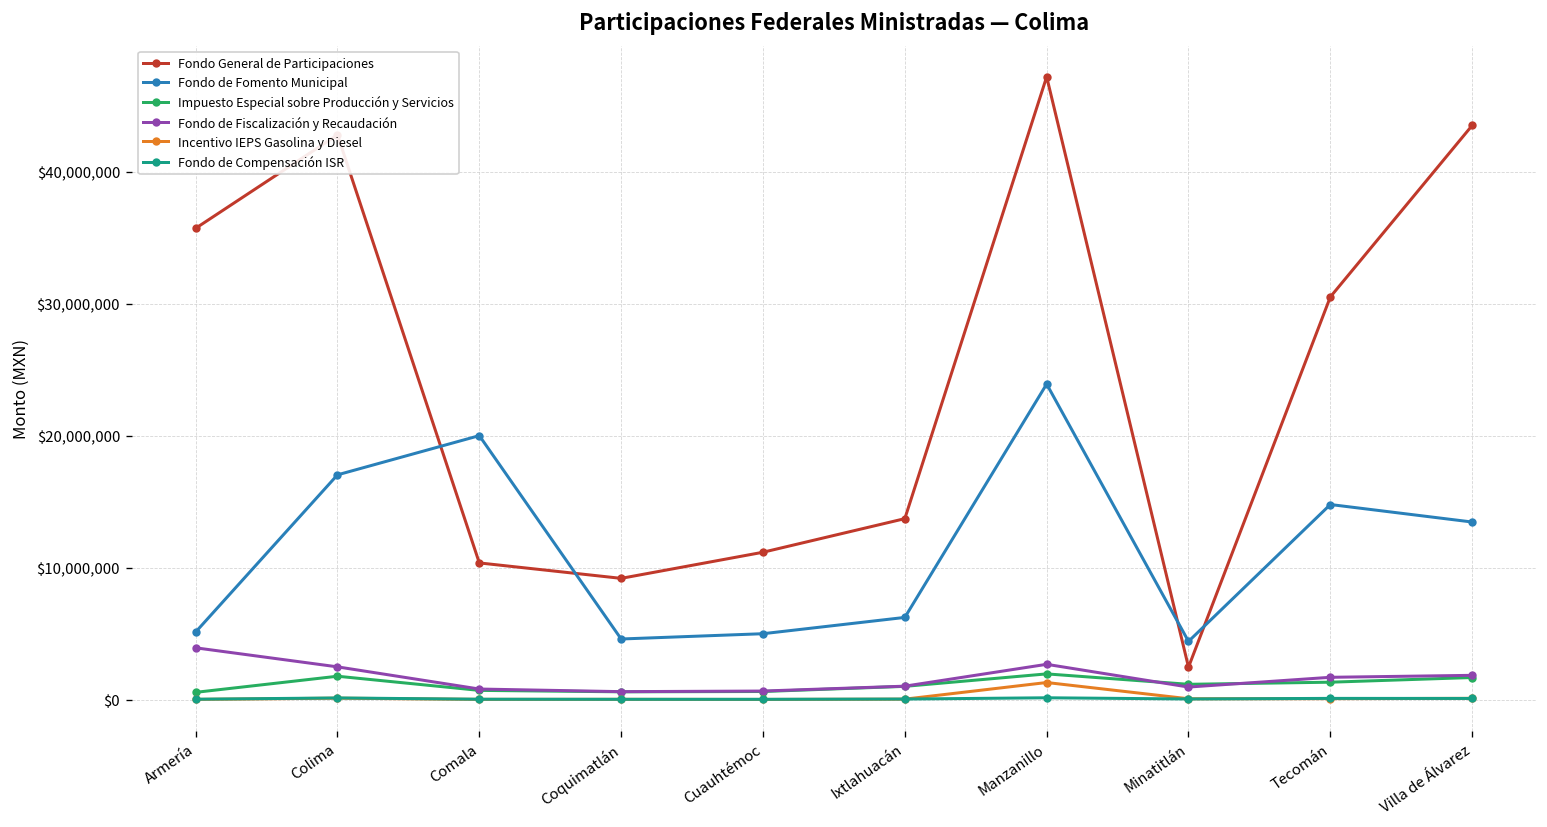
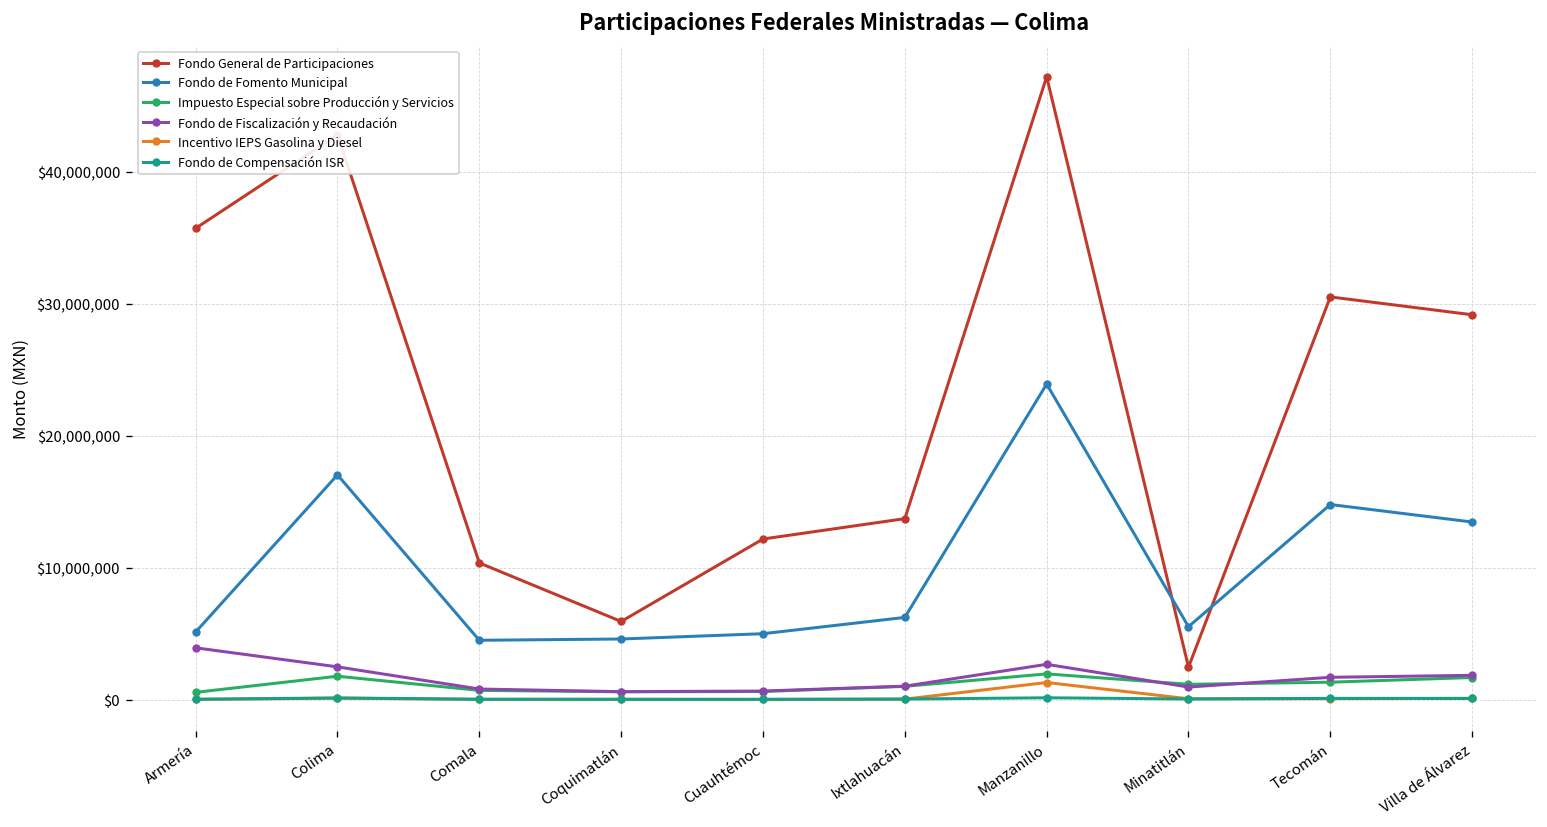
  {
    "Fondo General de Participaciones": {
      "Armería": "$35,700,000",
      "Comala": "$10,400,000",
-     "Coquimatlán": "$9,200,000",
-     "Cuauhtémoc": "$11,200,000",
+     "Coquimatlán": "$5,900,000",
+     "Cuauhtémoc": "$12,200,000",
      "Ixtlahuacán": "$13,700,000",
      "Manzanillo": "$47,200,000",
      "Minatitlán": "$2,500,000",
      "Tecomán": "$30,500,000",
-     "Villa de Álvarez": "$43,500,000"
+     "Villa de Álvarez": "$29,200,000"
    },
    "Fondo de Fomento Municipal": {
      "Armería": "$5,100,000",
      "Colima": "$17,000,000",
-     "Comala": "$20,000,000",
+     "Comala": "$4,500,000",
      "Coquimatlán": "$4,600,000",
      "Cuauhtémoc": "$5,000,000",
      "Ixtlahuacán": "$6,200,000",
      "Manzanillo": "$23,900,000",
-     "Minatitlán": "$4,400,000",
+     "Minatitlán": "$5,500,000",
      "Tecomán": "$14,800,000",
      "Villa de Álvarez": "$13,500,000"
    },
    "Fondo de Fiscalización y Recaudación": {
      "Armería": "$3,900,000",
      "Colima": "$2,500,000",
      "Manzanillo": "$2,700,000",
      "Tecomán": "$1,700,000"
    },
    "Incentivo IEPS Gasolina y Diesel": {
      "Manzanillo": "$1,300,000"
    }
  }
